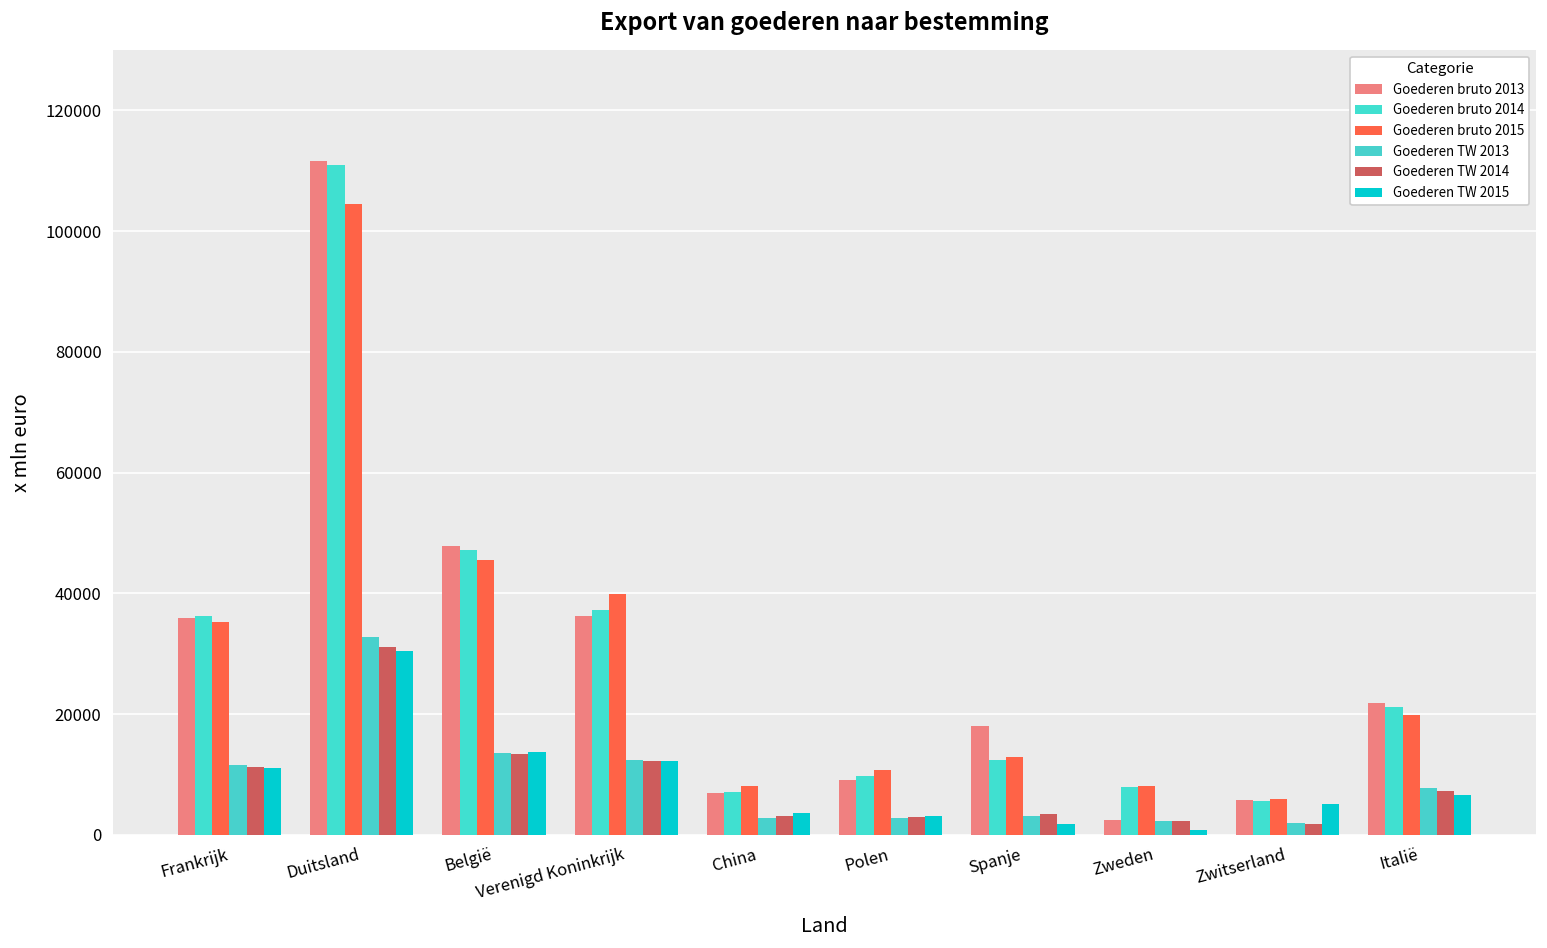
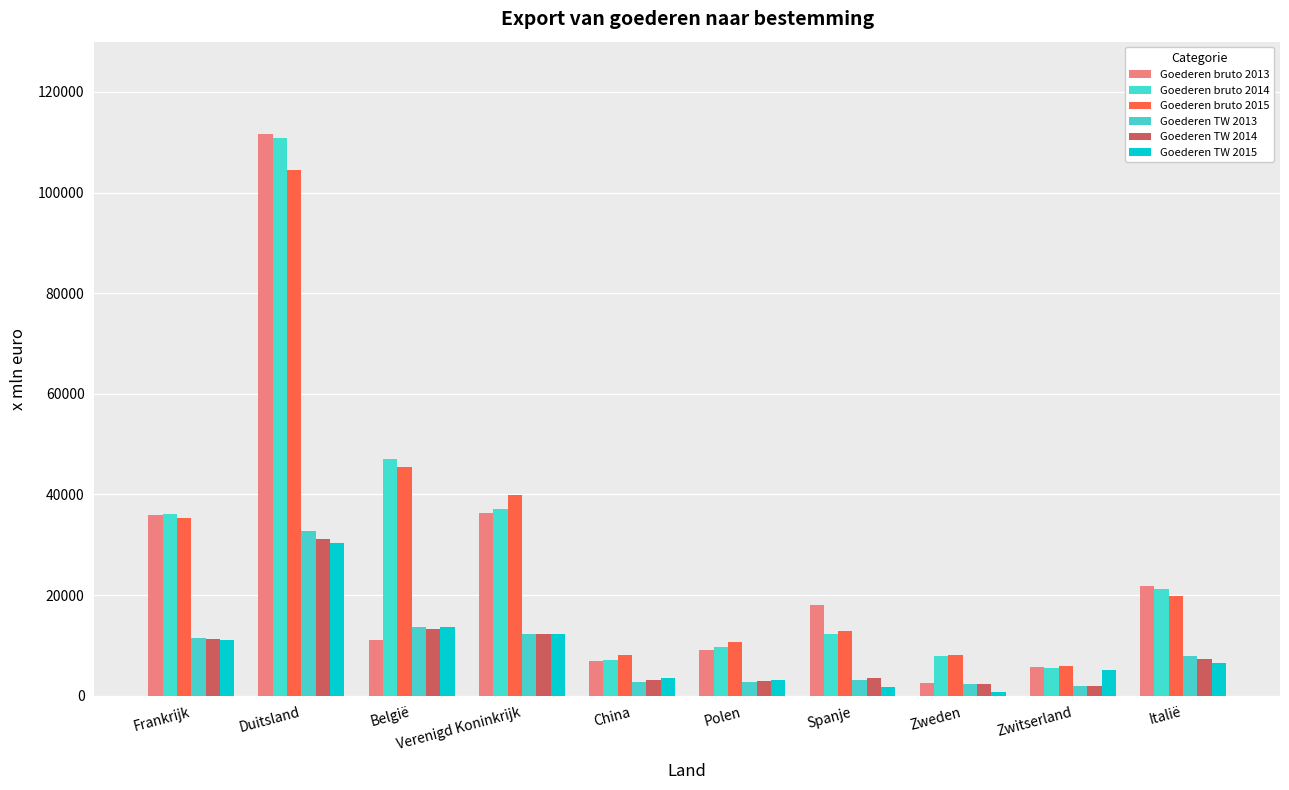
  {
    "Goederen bruto 2013": {
      "Frankrijk": 36000,
      "Duitsland": 112000,
-     "België": 48000,
+     "België": 11000,
      "Verenigd Koninkrijk": 36000,
      "China": 7000,
      "Polen": 9000,
      "Spanje": 18000,
      "Zweden": 2000,
      "Zwitserland": 6000,
      "Italië": 22000
    },
    "Goederen TW 2015": {
      "Frankrijk": 11000,
      "Duitsland": 30000,
      "België": 14000,
      "Verenigd Koninkrijk": 12000,
      "China": 4000,
      "Polen": 3000,
      "Spanje": 2000,
      "Zweden": 1000,
      "Zwitserland": 5000,
      "Italië": 7000
    }
  }
